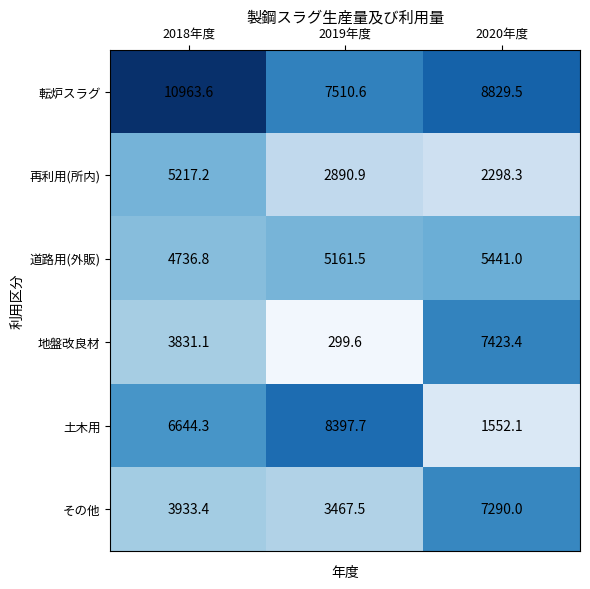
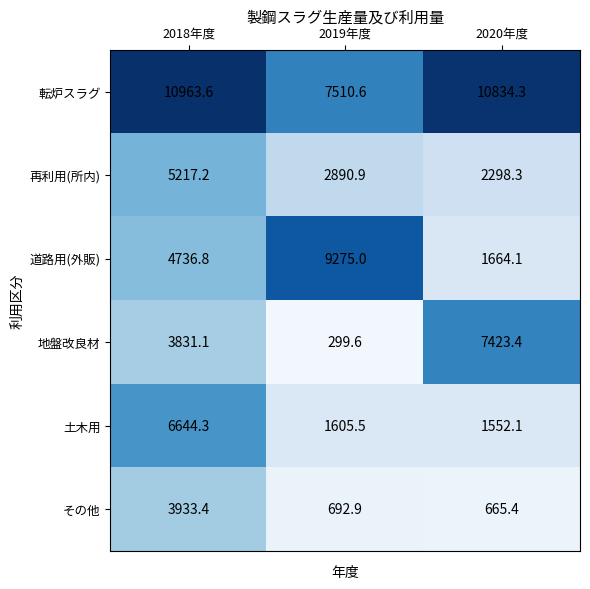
  {
    "転炉スラグ": {
      "2018年度": 10963.6,
      "2019年度": 7510.6,
-     "2020年度": 8829.5
+     "2020年度": 10834.3
    },
    "再利用(所内)": {
      "2018年度": 5217.2,
      "2019年度": 2890.9,
      "2020年度": 2298.3
    },
    "道路用(外販)": {
      "2018年度": 4736.8,
-     "2019年度": 5161.5,
-     "2020年度": 5441.0
+     "2019年度": 9275.0,
+     "2020年度": 1664.1
    },
    "地盤改良材": {
      "2018年度": 3831.1,
      "2019年度": 299.6,
      "2020年度": 7423.4
    },
    "土木用": {
      "2018年度": 6644.3,
-     "2019年度": 8397.7,
+     "2019年度": 1605.5,
      "2020年度": 1552.1
    },
    "その他": {
      "2018年度": 3933.4,
-     "2019年度": 3467.5,
-     "2020年度": 7290.0
+     "2019年度": 692.9,
+     "2020年度": 665.4
    }
  }
